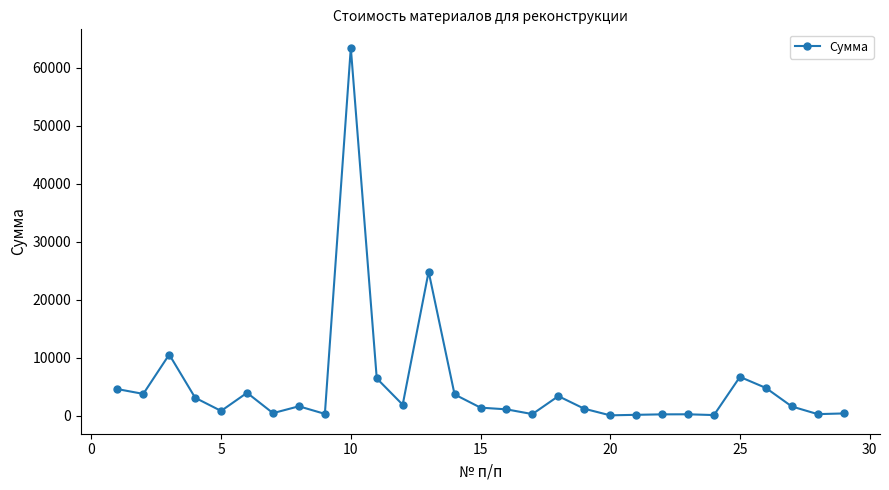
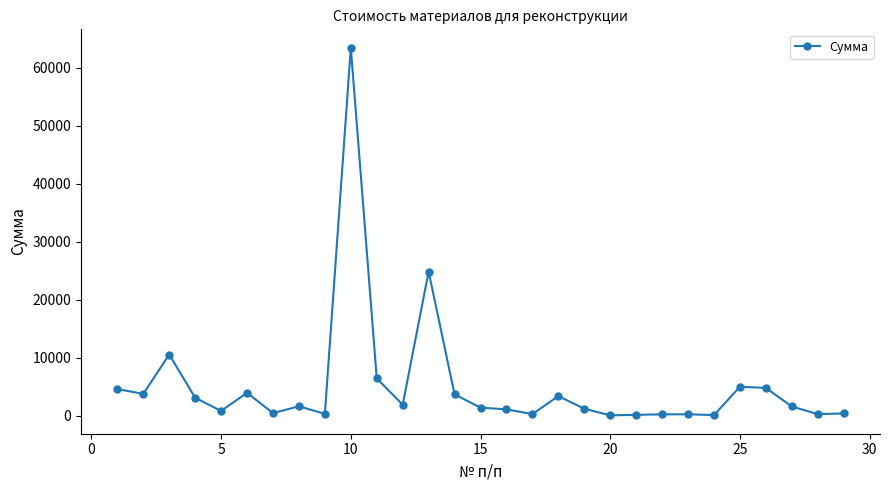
  {
    "5": 1000,
    "10": 63000,
    "15": 1000,
    "20": 0,
-   "25": 7000
+   "25": 5000
  }
